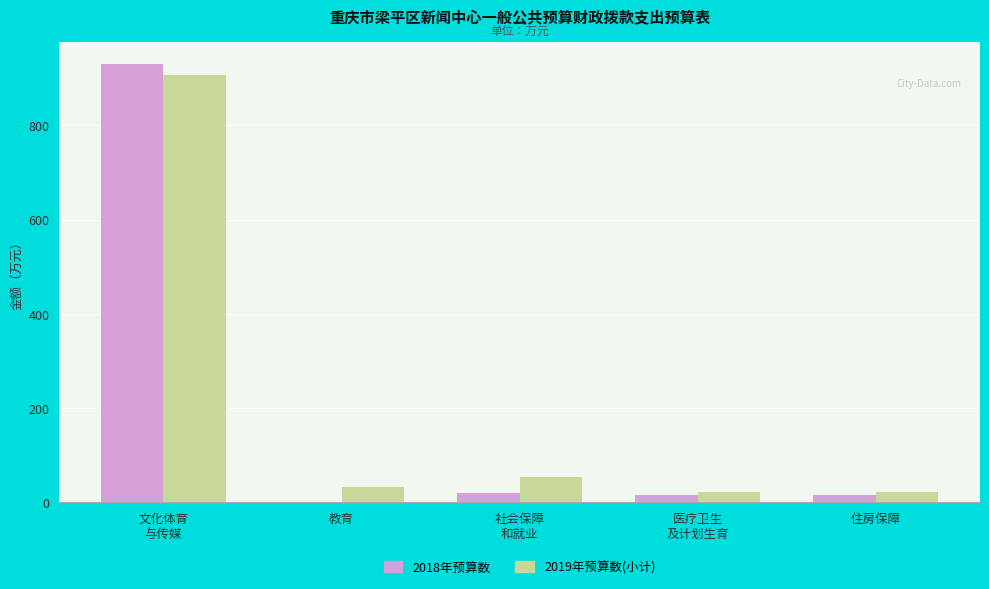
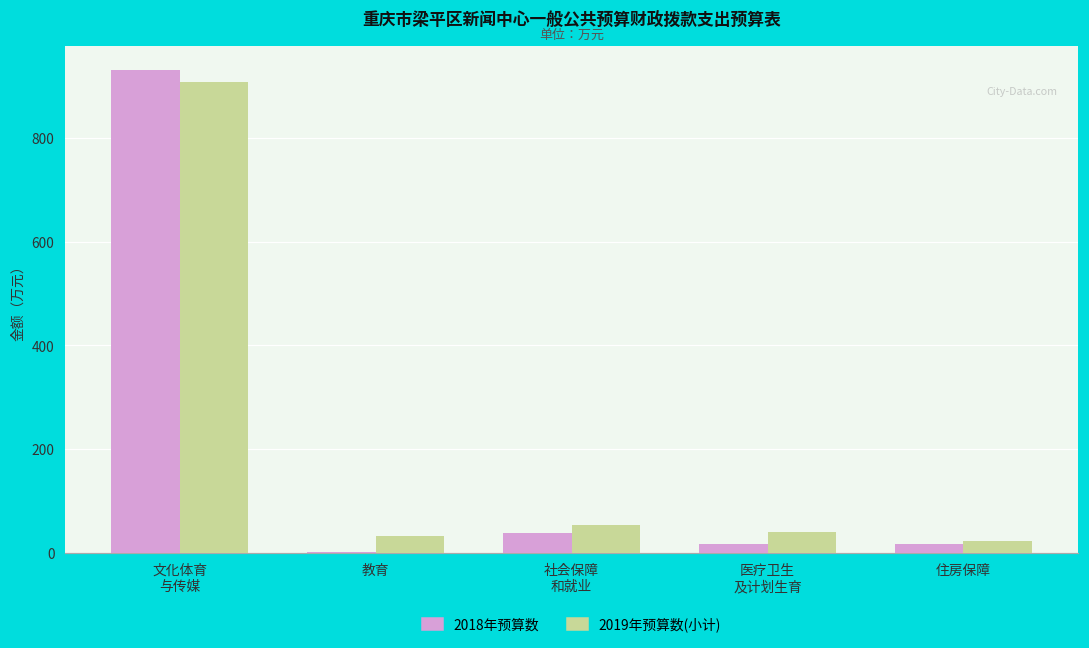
  {
    "2018年预算数": {
      "文化体育 与传媒": 930,
-     "社会保障 和就业": 20,
+     "社会保障 和就业": 40,
      "医疗卫生 及计划生育": 20,
      "住房保障": 20
    },
    "2019年预算数(小计)": {
      "文化体育 与传媒": 910,
      "教育": 30,
      "社会保障 和就业": 50,
-     "医疗卫生 及计划生育": 20,
+     "医疗卫生 及计划生育": 40,
      "住房保障": 20
    }
  }
